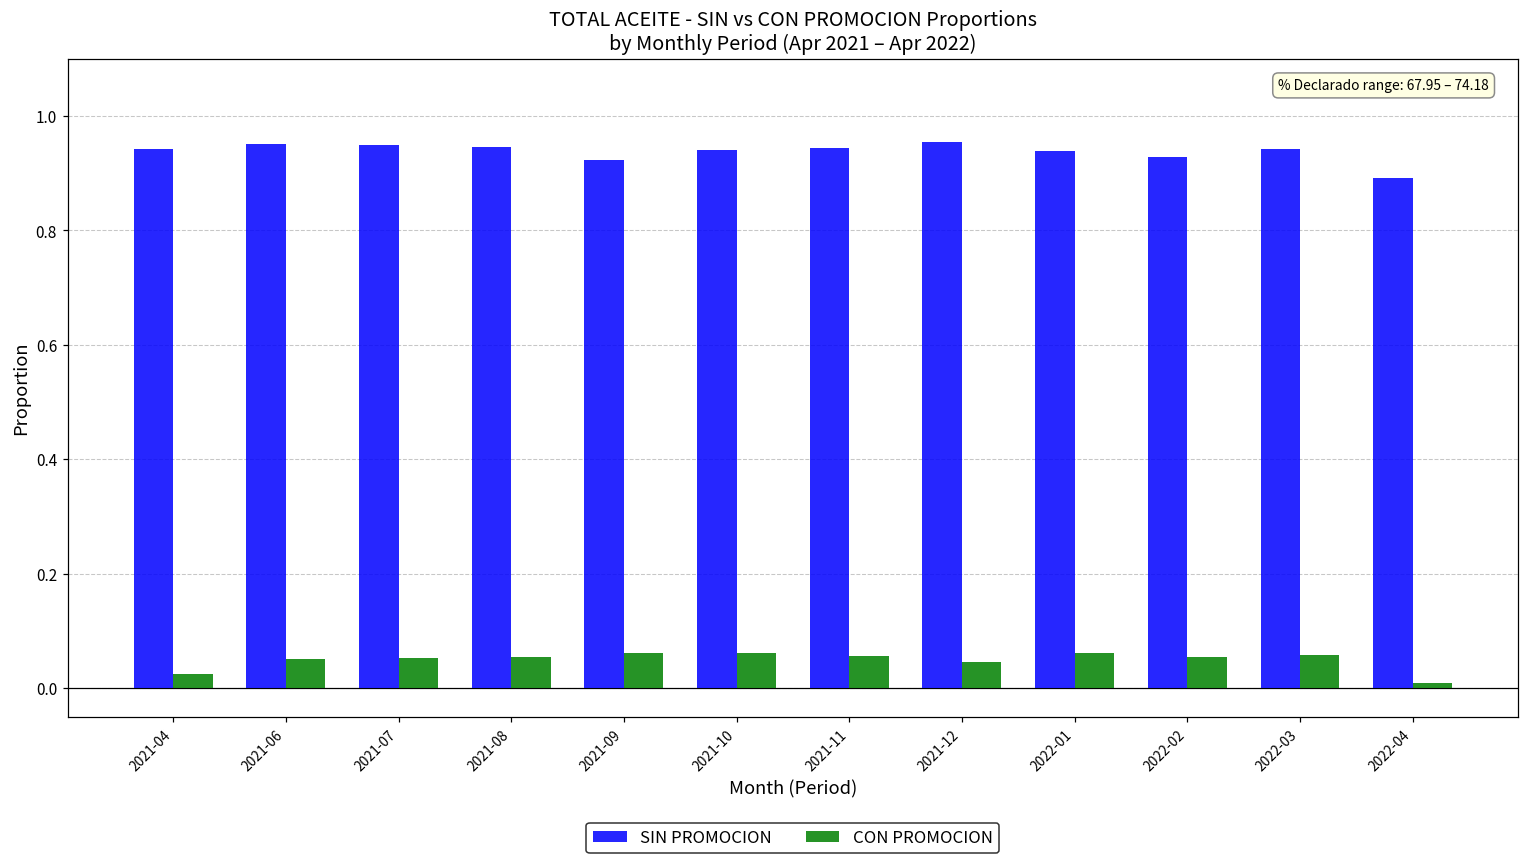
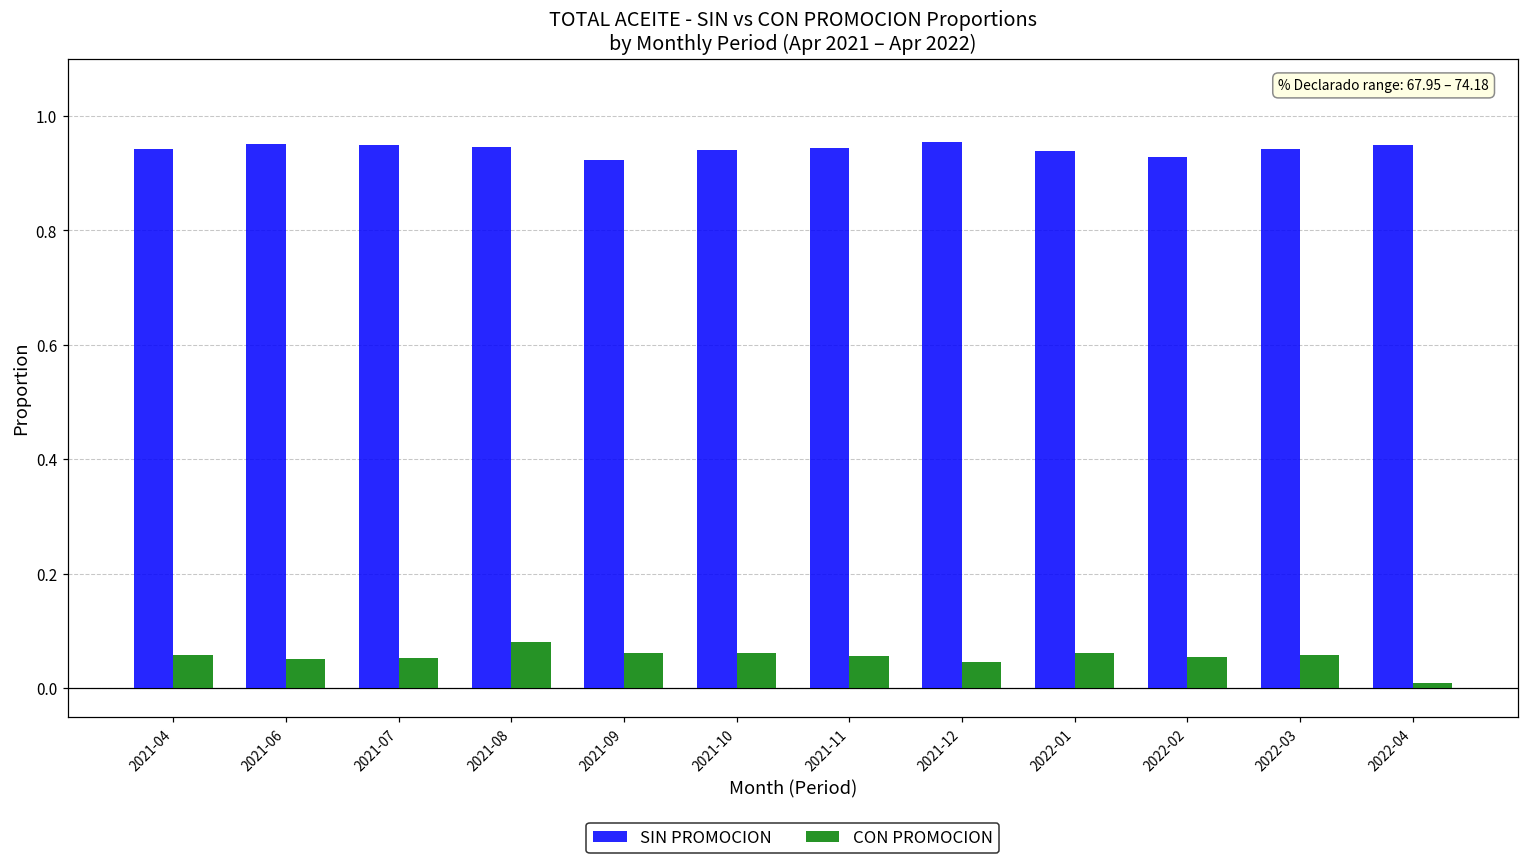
  {
    "SIN PROMOCION": {
      "2021-04": 0.94,
      "2021-06": 0.95,
      "2021-07": 0.95,
      "2021-08": 0.95,
      "2021-09": 0.92,
      "2021-10": 0.94,
      "2021-11": 0.94,
      "2021-12": 0.95,
      "2022-01": 0.94,
      "2022-02": 0.93,
      "2022-03": 0.94,
-     "2022-04": 0.89
+     "2022-04": 0.95
    },
    "CON PROMOCION": {
-     "2021-04": 0.02,
+     "2021-04": 0.06,
      "2021-06": 0.05,
      "2021-07": 0.05,
-     "2021-08": 0.05,
+     "2021-08": 0.08,
      "2021-09": 0.06,
      "2021-10": 0.06,
      "2021-11": 0.06,
      "2021-12": 0.05,
      "2022-01": 0.06,
      "2022-02": 0.05,
      "2022-03": 0.06,
      "2022-04": 0.01
    }
  }
